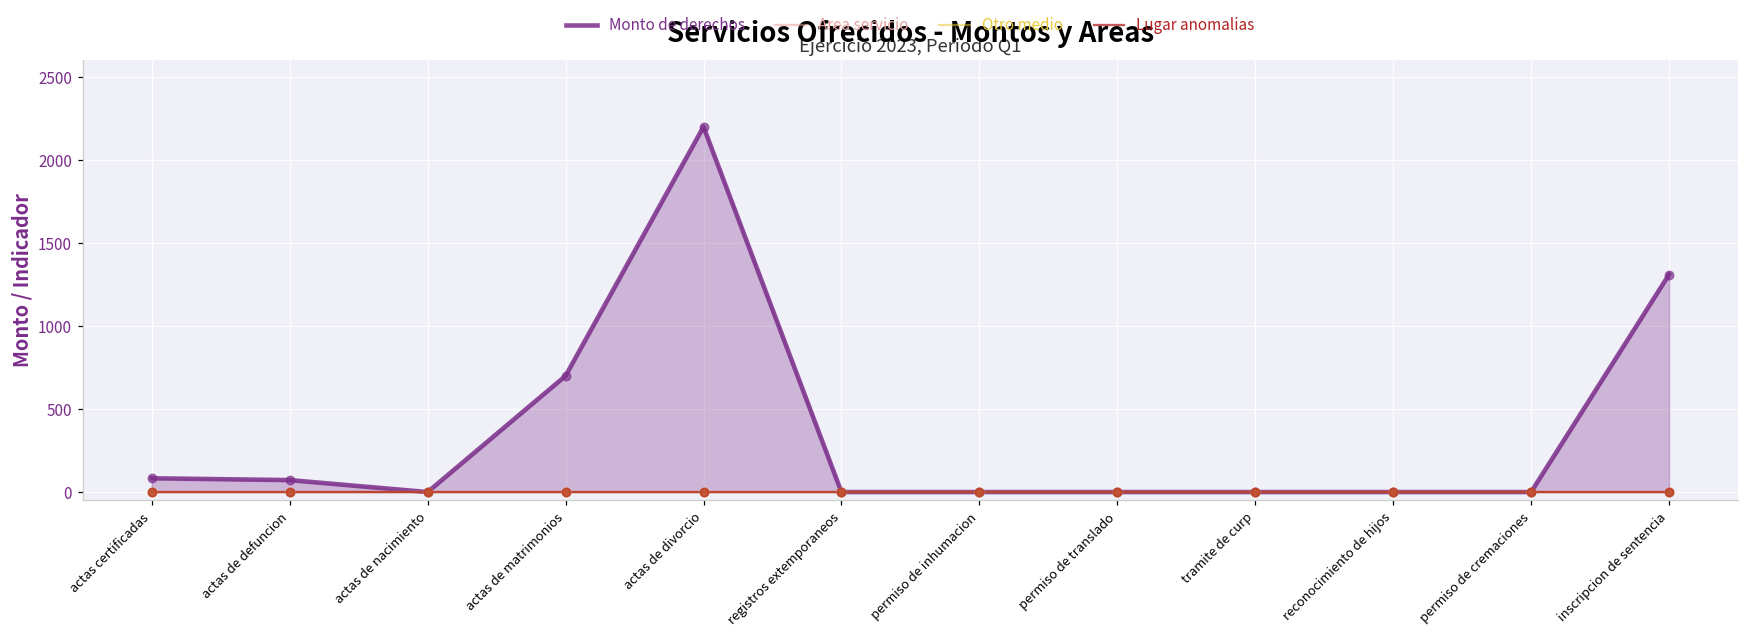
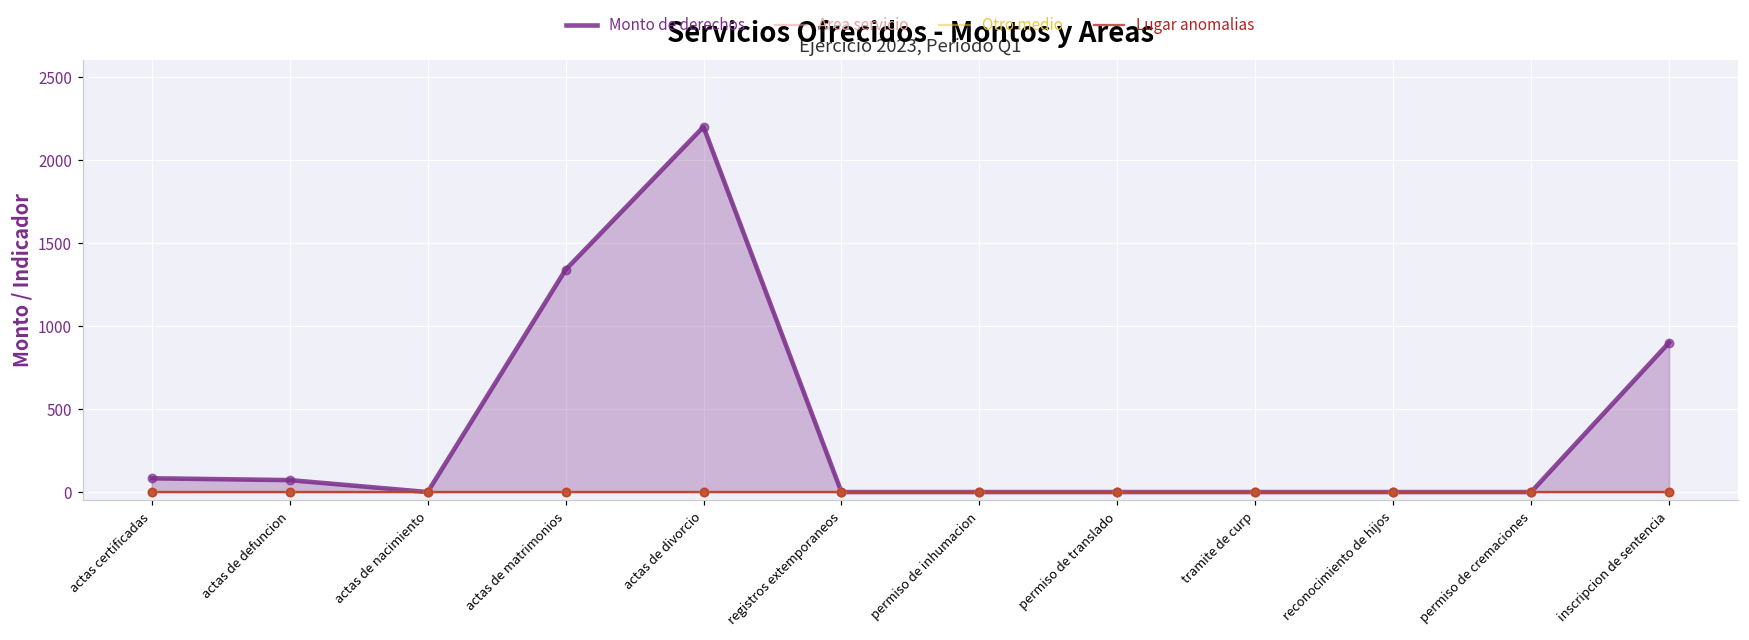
  {
    "Monto de derechos": {
      "actas certificadas": 80,
      "actas de defuncion": 70,
-     "actas de matrimonios": 700,
+     "actas de matrimonios": 1340,
      "actas de divorcio": 2200,
-     "inscripcion de sentencia": 1310
+     "inscripcion de sentencia": 900
    },
    "Lugar anomalias": {
      "actas certificadas": 0,
      "actas de defuncion": 0,
      "actas de matrimonios": 0,
      "actas de divorcio": 0,
      "inscripcion de sentencia": 0
    }
  }
